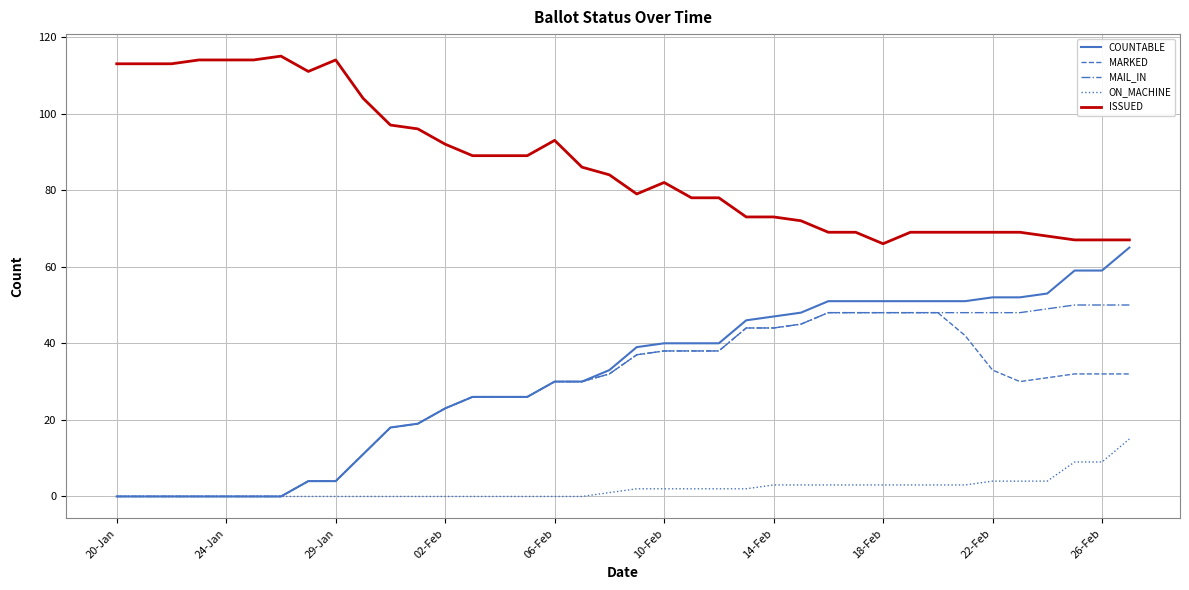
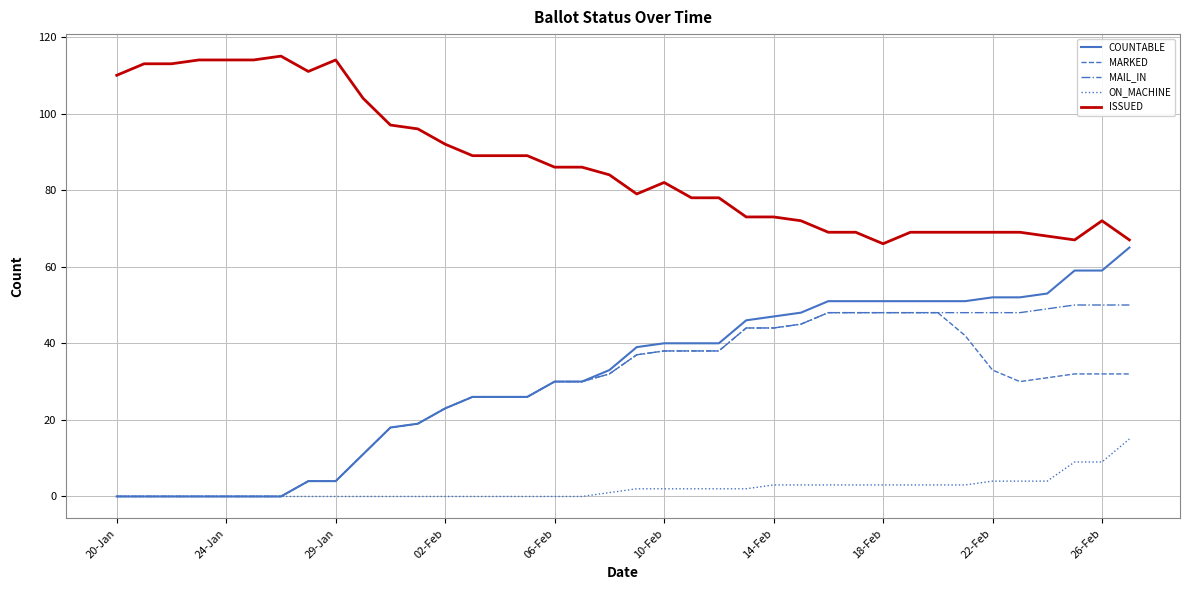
  {
    "ISSUED": {
-     "20-Jan": 113,
+     "20-Jan": 110,
      "24-Jan": 114,
      "29-Jan": 114,
      "02-Feb": 92,
-     "06-Feb": 93,
+     "06-Feb": 86,
      "10-Feb": 82,
      "14-Feb": 73,
      "18-Feb": 66,
      "22-Feb": 69,
-     "26-Feb": 67
+     "26-Feb": 72
    }
  }
